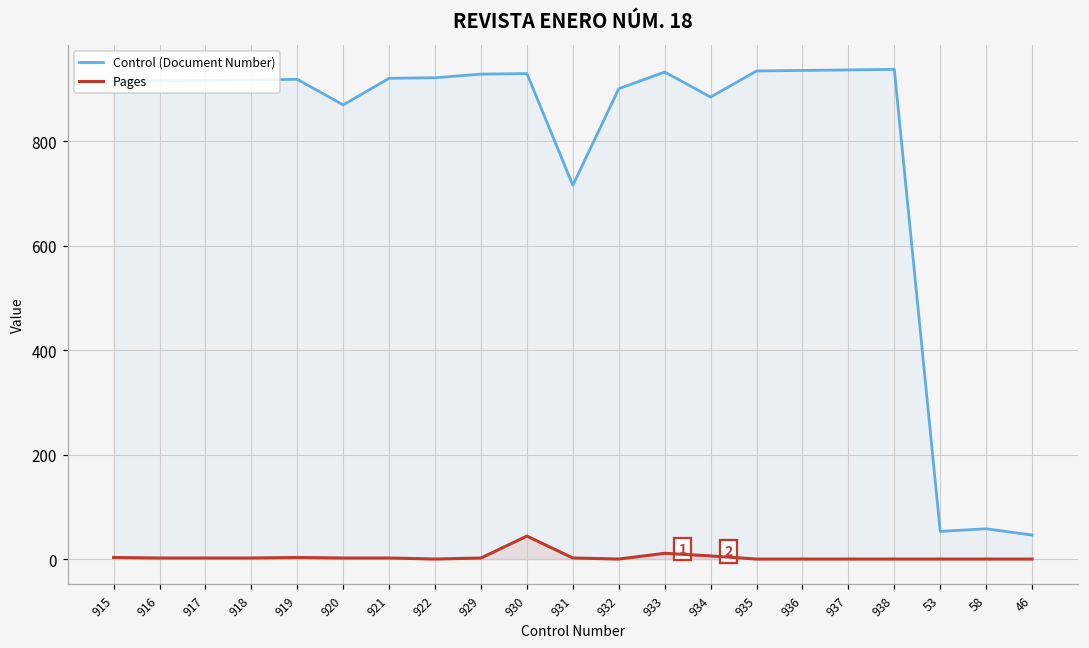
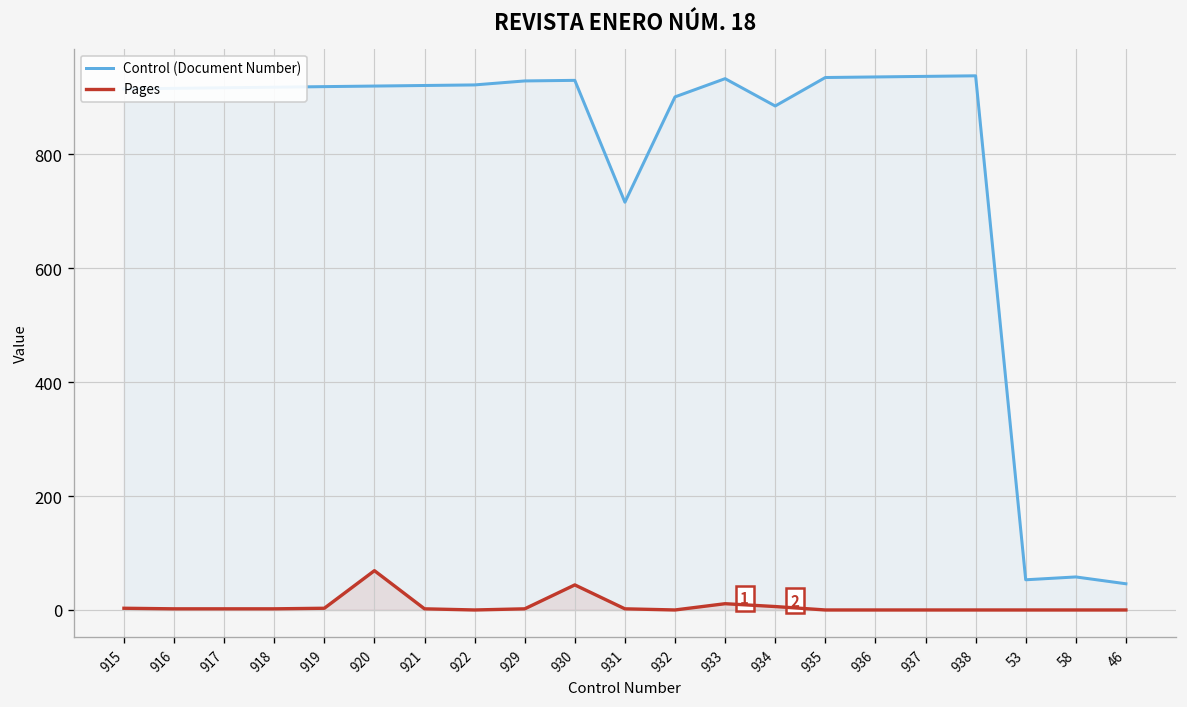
  {
    "Control (Document Number)": {
      "919": 920,
-     "920": 870,
+     "920": 920,
      "921": 920,
      "922": 920,
      "929": 930,
      "930": 930,
      "931": 720,
      "932": 900,
      "933": 930,
      "934": 890,
      "935": 940,
      "936": 940,
      "937": 940,
      "938": 940,
      "53": 50,
      "58": 60,
      "46": 50
    },
    "Pages": {
      "915": 0,
      "916": 0,
      "917": 0,
      "918": 0,
      "919": 0,
-     "920": 0,
+     "920": 70,
      "921": 0,
      "922": 0,
      "929": 0,
      "930": 40,
      "931": 0,
      "932": 0,
      "935": 0,
      "936": 0,
      "937": 0,
      "938": 0,
      "53": 0,
      "58": 0,
      "46": 0
    }
  }
